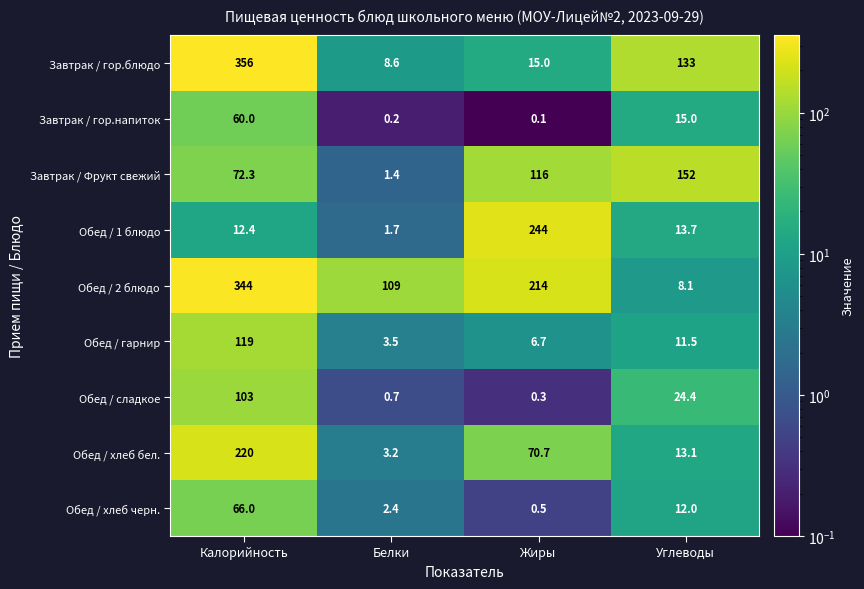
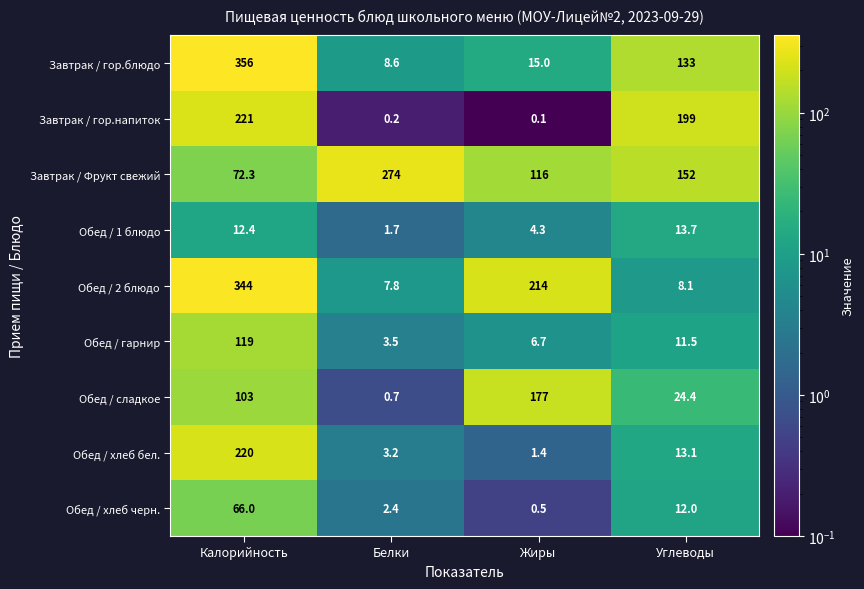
  {
    "Завтрак / гор.блюдо": {
      "Калорийность": 356,
      "Белки": 8.6,
      "Жиры": 15.0,
      "Углеводы": 133
    },
    "Завтрак / гор.напиток": {
-     "Калорийность": 60.0,
+     "Калорийность": 221,
      "Белки": 0.2,
      "Жиры": 0.1,
-     "Углеводы": 15.0
+     "Углеводы": 199
    },
    "Завтрак / Фрукт свежий": {
      "Калорийность": 72.3,
-     "Белки": 1.4,
+     "Белки": 274,
      "Жиры": 116,
      "Углеводы": 152
    },
    "Обед / 1 блюдо": {
      "Калорийность": 12.4,
      "Белки": 1.7,
-     "Жиры": 244,
+     "Жиры": 4.3,
      "Углеводы": 13.7
    },
    "Обед / 2 блюдо": {
      "Калорийность": 344,
-     "Белки": 109,
+     "Белки": 7.8,
      "Жиры": 214,
      "Углеводы": 8.1
    },
    "Обед / гарнир": {
      "Калорийность": 119,
      "Белки": 3.5,
      "Жиры": 6.7,
      "Углеводы": 11.5
    },
    "Обед / сладкое": {
      "Калорийность": 103,
      "Белки": 0.7,
-     "Жиры": 0.3,
+     "Жиры": 177,
      "Углеводы": 24.4
    },
    "Обед / хлеб бел.": {
      "Калорийность": 220,
      "Белки": 3.2,
-     "Жиры": 70.7,
+     "Жиры": 1.4,
      "Углеводы": 13.1
    },
    "Обед / хлеб черн.": {
      "Калорийность": 66.0,
      "Белки": 2.4,
      "Жиры": 0.5,
      "Углеводы": 12.0
    }
  }
